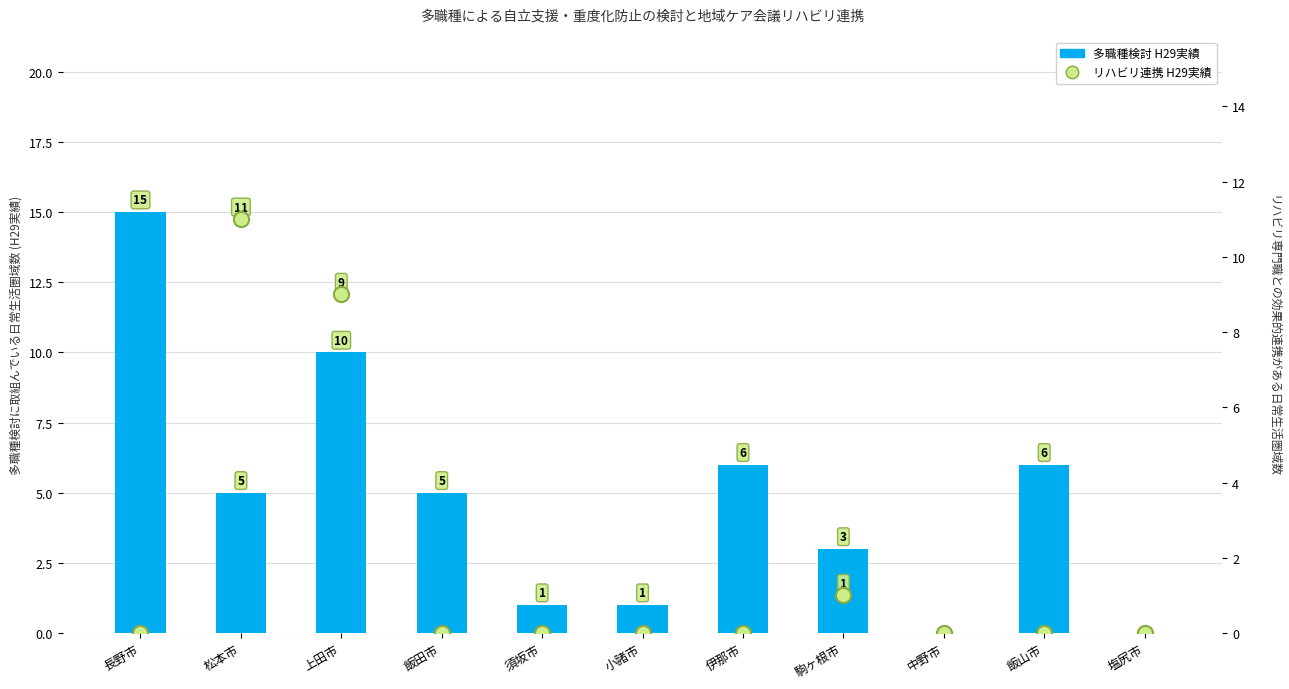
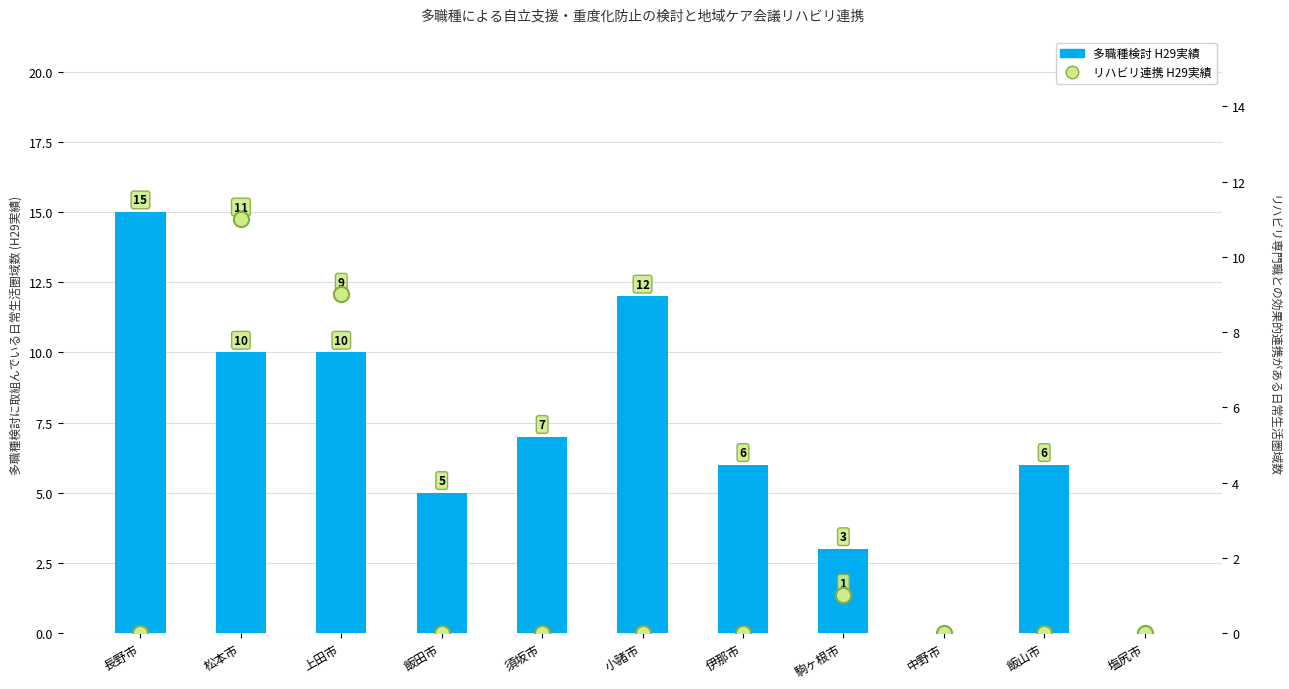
  {
    "多職種検討 H29実績": {
-     "松本市": 5,
-     "須坂市": 1,
-     "小諸市": 1
+     "松本市": 10,
+     "須坂市": 7,
+     "小諸市": 12
    }
  }
